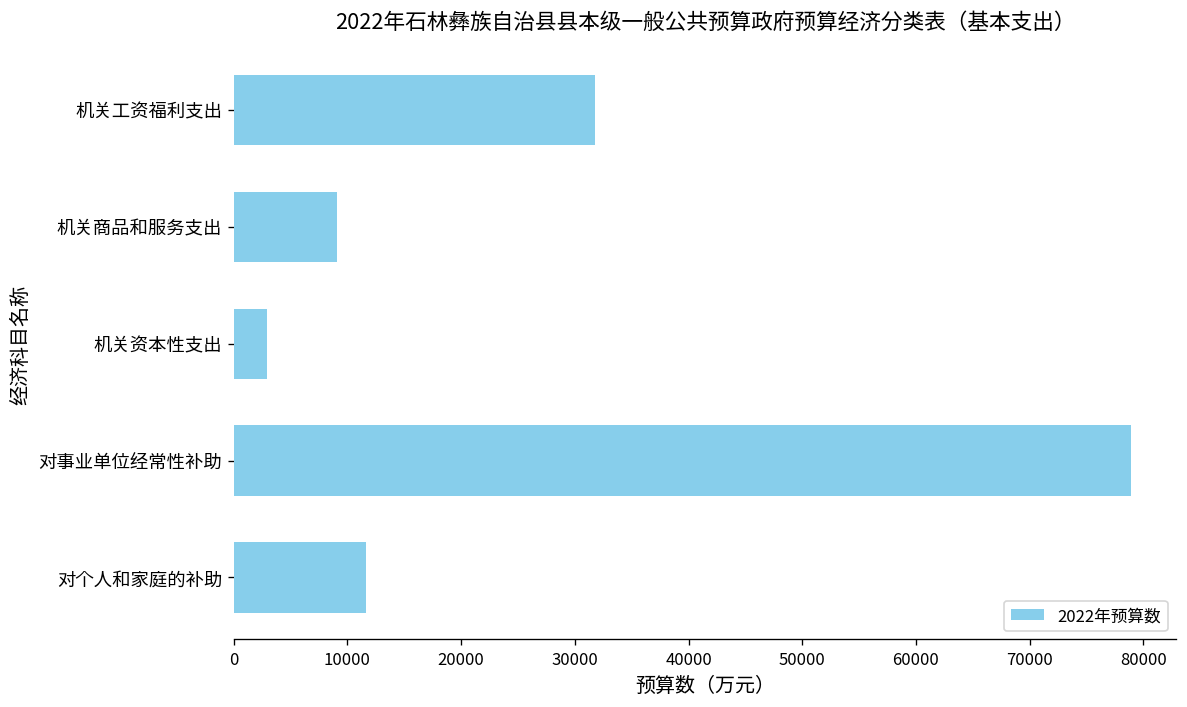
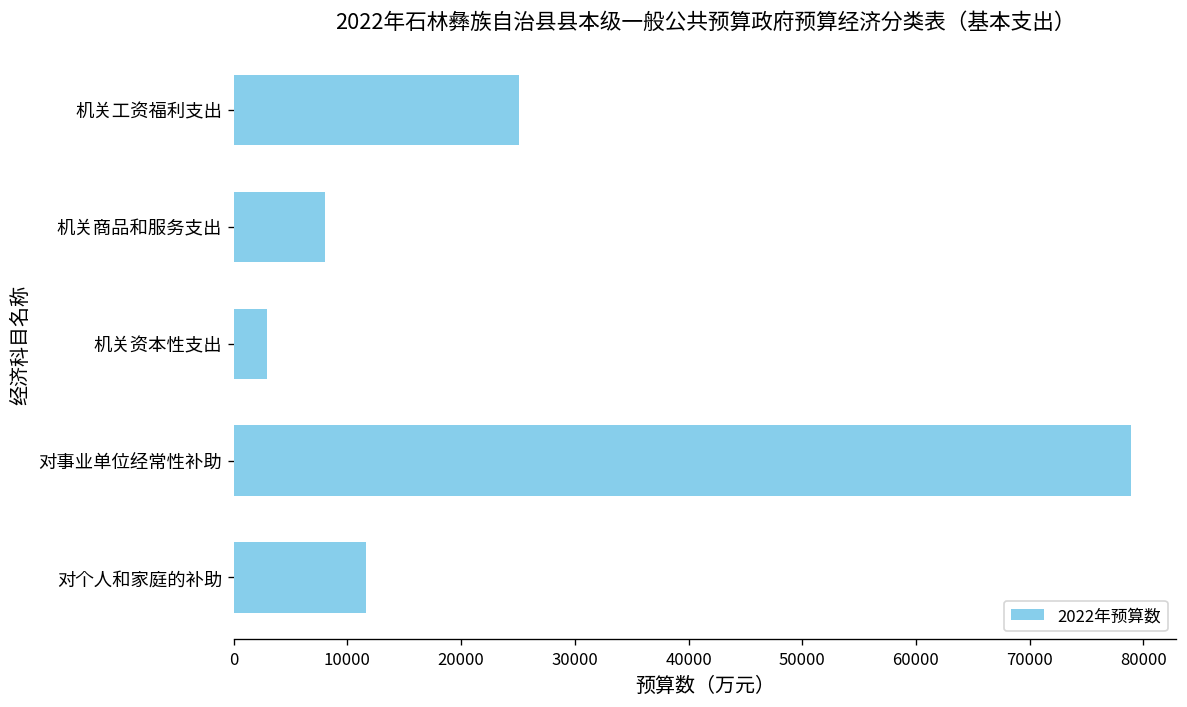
  {
-   "机关工资福利支出": 32000,
-   "机关商品和服务支出": 9000,
+   "机关工资福利支出": 25000,
+   "机关商品和服务支出": 8000,
    "机关资本性支出": 3000,
    "对事业单位经常性补助": 79000,
    "对个人和家庭的补助": 12000
  }
